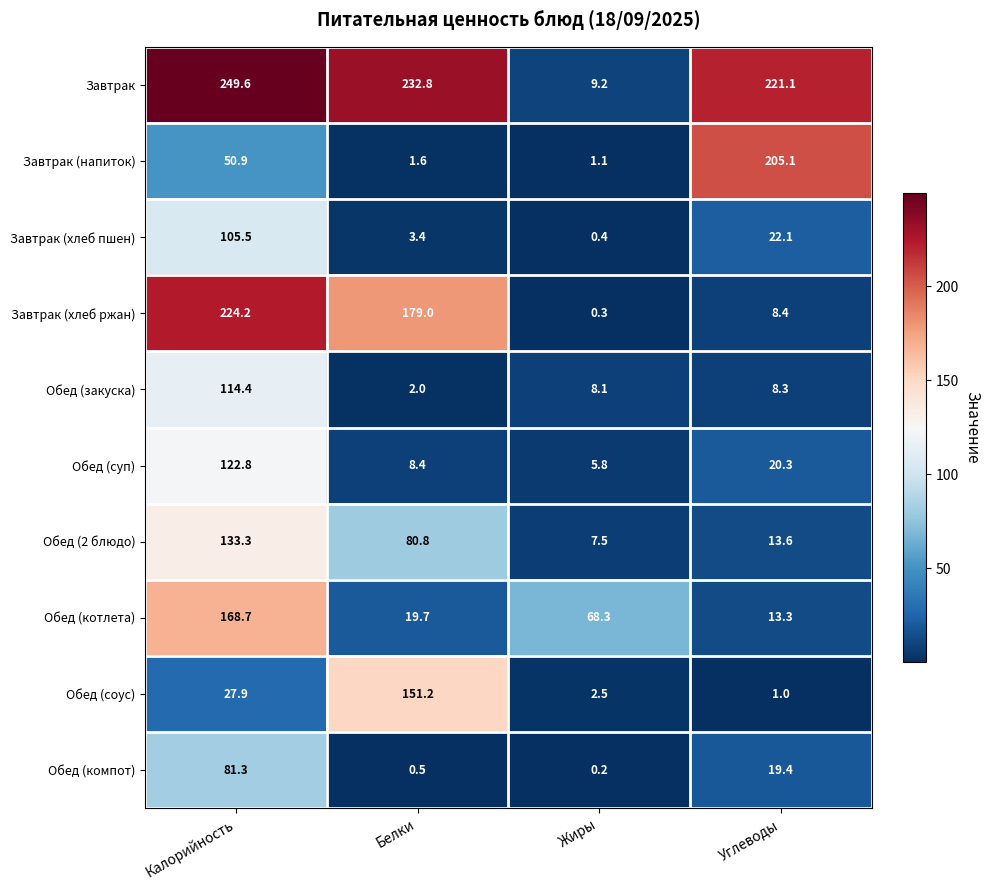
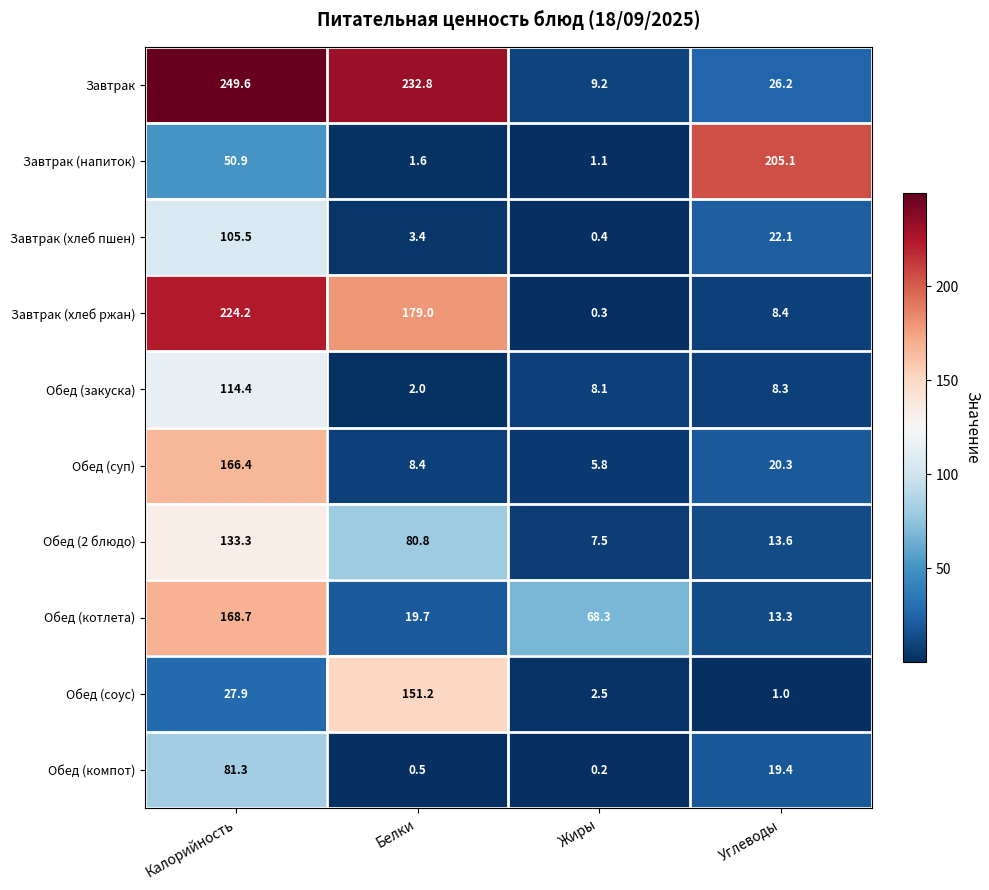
  {
    "Завтрак": {
      "Калорийность": 249.6,
      "Белки": 232.8,
      "Жиры": 9.2,
-     "Углеводы": 221.1
+     "Углеводы": 26.2
    },
    "Завтрак (напиток)": {
      "Калорийность": 50.9,
      "Белки": 1.6,
      "Жиры": 1.1,
      "Углеводы": 205.1
    },
    "Завтрак (хлеб пшен)": {
      "Калорийность": 105.5,
      "Белки": 3.4,
      "Жиры": 0.4,
      "Углеводы": 22.1
    },
    "Завтрак (хлеб ржан)": {
      "Калорийность": 224.2,
      "Белки": 179.0,
      "Жиры": 0.3,
      "Углеводы": 8.4
    },
    "Обед (закуска)": {
      "Калорийность": 114.4,
      "Белки": 2.0,
      "Жиры": 8.1,
      "Углеводы": 8.3
    },
    "Обед (суп)": {
-     "Калорийность": 122.8,
+     "Калорийность": 166.4,
      "Белки": 8.4,
      "Жиры": 5.8,
      "Углеводы": 20.3
    },
    "Обед (2 блюдо)": {
      "Калорийность": 133.3,
      "Белки": 80.8,
      "Жиры": 7.5,
      "Углеводы": 13.6
    },
    "Обед (котлета)": {
      "Калорийность": 168.7,
      "Белки": 19.7,
      "Жиры": 68.3,
      "Углеводы": 13.3
    },
    "Обед (соус)": {
      "Калорийность": 27.9,
      "Белки": 151.2,
      "Жиры": 2.5,
      "Углеводы": 1.0
    },
    "Обед (компот)": {
      "Калорийность": 81.3,
      "Белки": 0.5,
      "Жиры": 0.2,
      "Углеводы": 19.4
    }
  }
